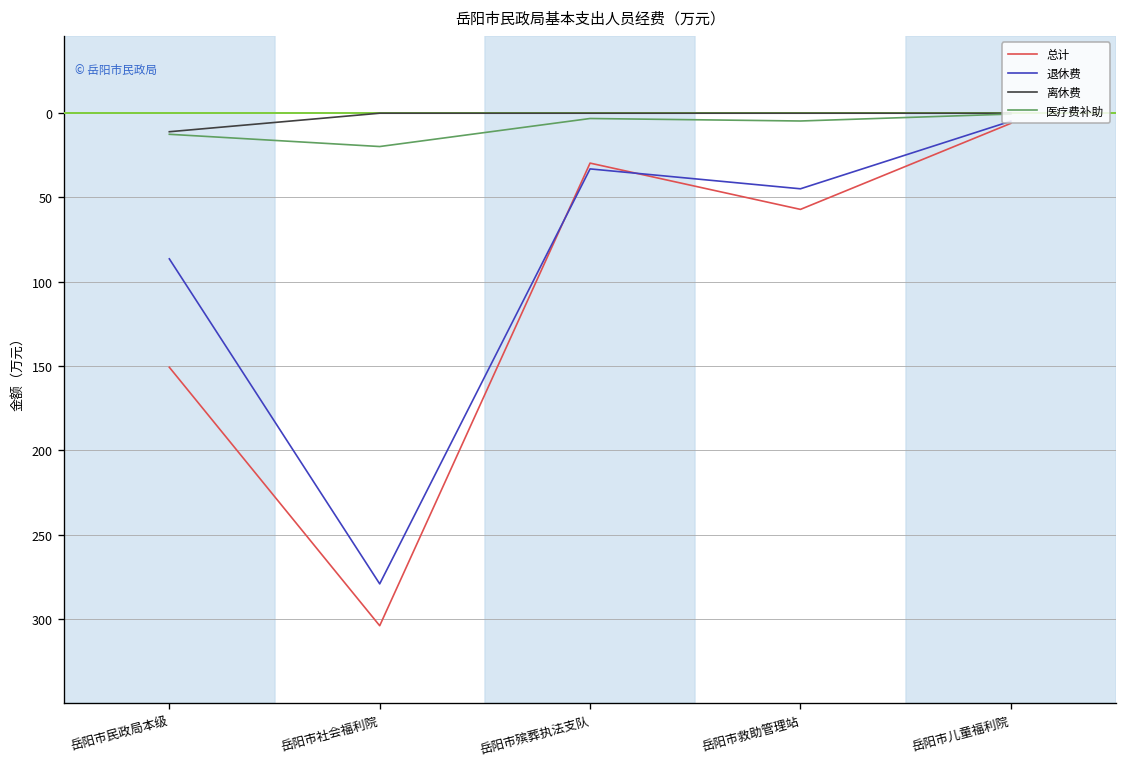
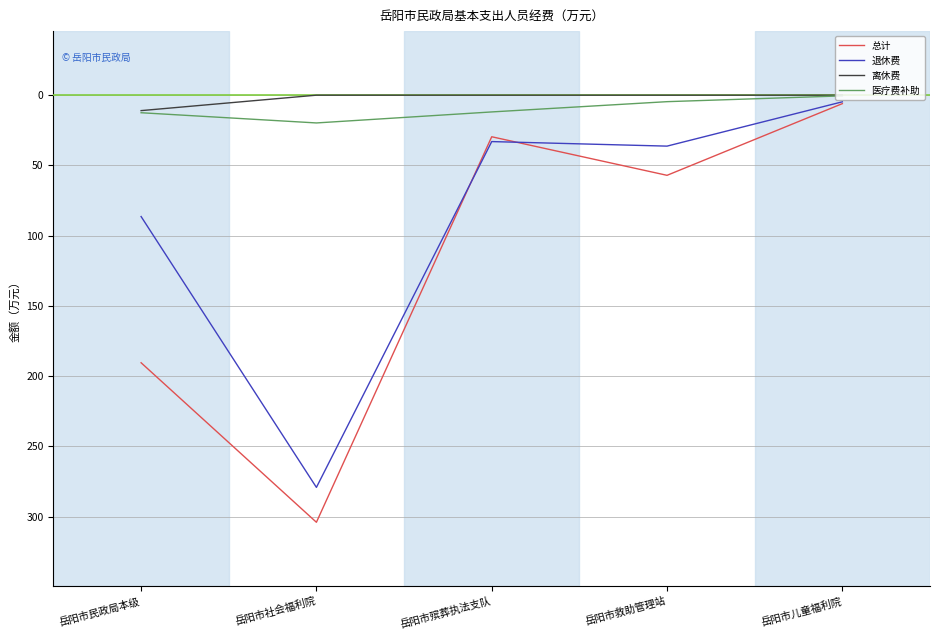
  {
    "总计": {
-     "岳阳市民政局本级": 151,
+     "岳阳市民政局本级": 190,
      "岳阳市社会福利院": 304,
      "岳阳市殡葬执法支队": 30,
      "岳阳市救助管理站": 57
    },
    "退休费": {
      "岳阳市民政局本级": 86,
      "岳阳市社会福利院": 279,
      "岳阳市殡葬执法支队": 33,
-     "岳阳市救助管理站": 45
+     "岳阳市救助管理站": 36
    },
    "离休费": {
      "岳阳市社会福利院": 0,
      "岳阳市殡葬执法支队": 0,
      "岳阳市救助管理站": 0
    },
    "医疗费补助": {
      "岳阳市社会福利院": 20,
-     "岳阳市殡葬执法支队": 3,
+     "岳阳市殡葬执法支队": 12,
      "岳阳市救助管理站": 5
    }
  }
